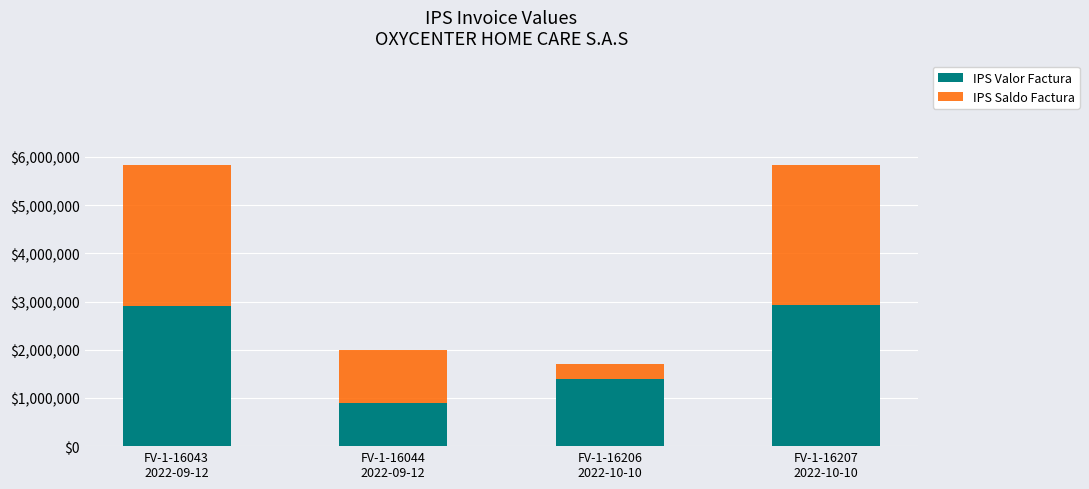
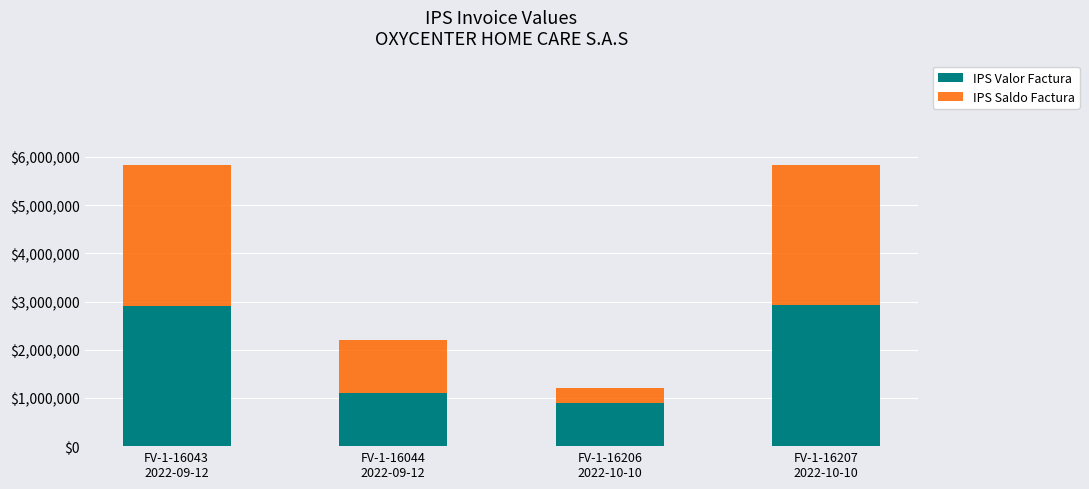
  {
    "IPS Valor Factura": {
      "FV-1-16043 2022-09-12": "$2,900,000",
-     "FV-1-16044 2022-09-12": "$900,000",
-     "FV-1-16206 2022-10-10": "$1,400,000",
+     "FV-1-16044 2022-09-12": "$1,100,000",
+     "FV-1-16206 2022-10-10": "$900,000",
      "FV-1-16207 2022-10-10": "$2,900,000"
    },
    "IPS Saldo Factura": {
      "FV-1-16043 2022-09-12": "$2,900,000",
      "FV-1-16044 2022-09-12": "$1,100,000",
      "FV-1-16206 2022-10-10": "$300,000",
      "FV-1-16207 2022-10-10": "$2,900,000"
    }
  }
